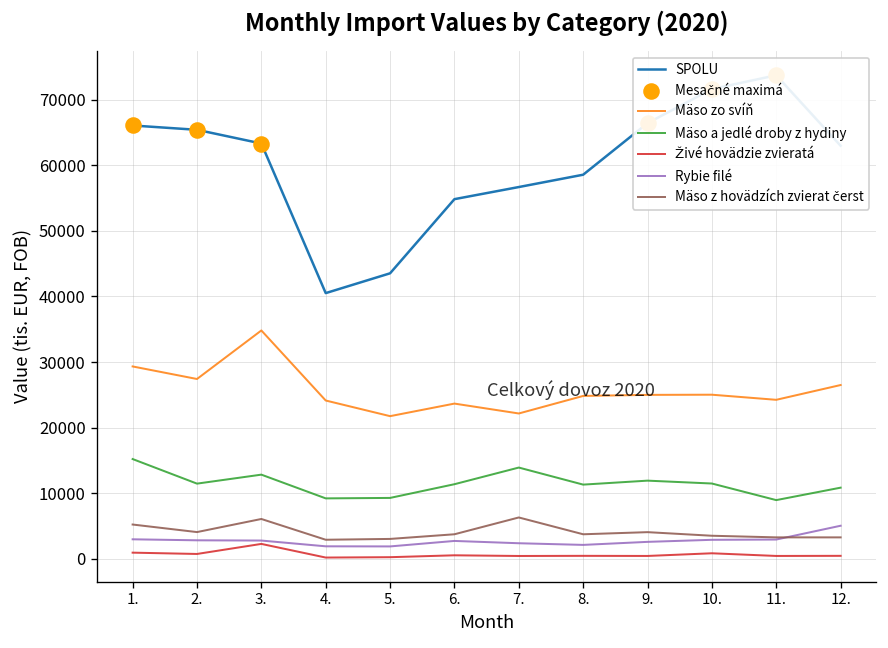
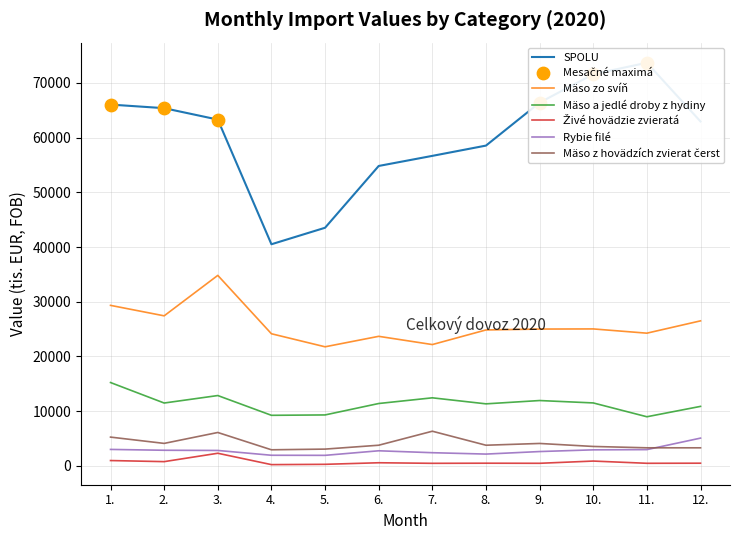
  {
    "SPOLU": {
      "4.": 41000,
      "5.": 44000,
      "6.": 55000,
      "7.": 57000,
      "8.": 59000
    },
    "Mäso a jedlé droby z hydiny": {
      "1.": 15000,
      "2.": 11000,
      "3.": 13000,
      "4.": 9000,
      "5.": 9000,
      "6.": 11000,
-     "7.": 14000,
+     "7.": 12000,
      "8.": 11000,
      "9.": 12000,
      "10.": 11000,
      "11.": 9000,
      "12.": 11000
    },
    "Živé hovädzie zvieratá": {
      "1.": 1000,
      "2.": 1000,
      "3.": 2000,
      "4.": 0,
      "5.": 0,
      "6.": 1000,
      "7.": 0,
      "8.": 0,
      "9.": 0,
      "10.": 1000,
      "11.": 0,
      "12.": 0
    },
    "Rybie filé": {
      "1.": 3000,
      "2.": 3000,
      "3.": 3000,
      "4.": 2000,
      "5.": 2000,
      "6.": 3000,
      "7.": 2000,
      "8.": 2000,
      "9.": 3000,
      "10.": 3000,
      "12.": 5000
    },
    "Mäso z hovädzích zvierat čerst": {
      "1.": 5000,
      "2.": 4000,
      "3.": 6000,
      "4.": 3000,
      "5.": 3000,
      "6.": 4000,
      "7.": 6000,
      "8.": 4000,
      "9.": 4000,
      "10.": 4000,
      "12.": 3000
    }
  }
